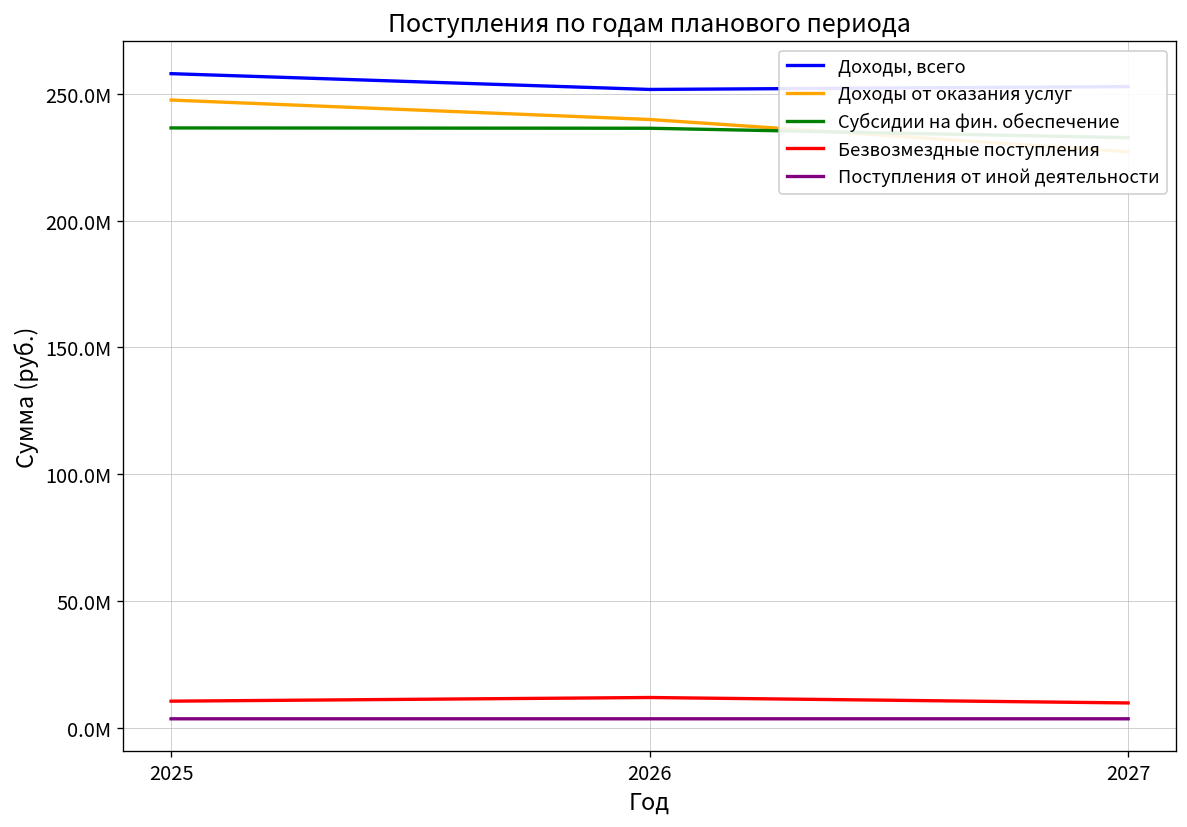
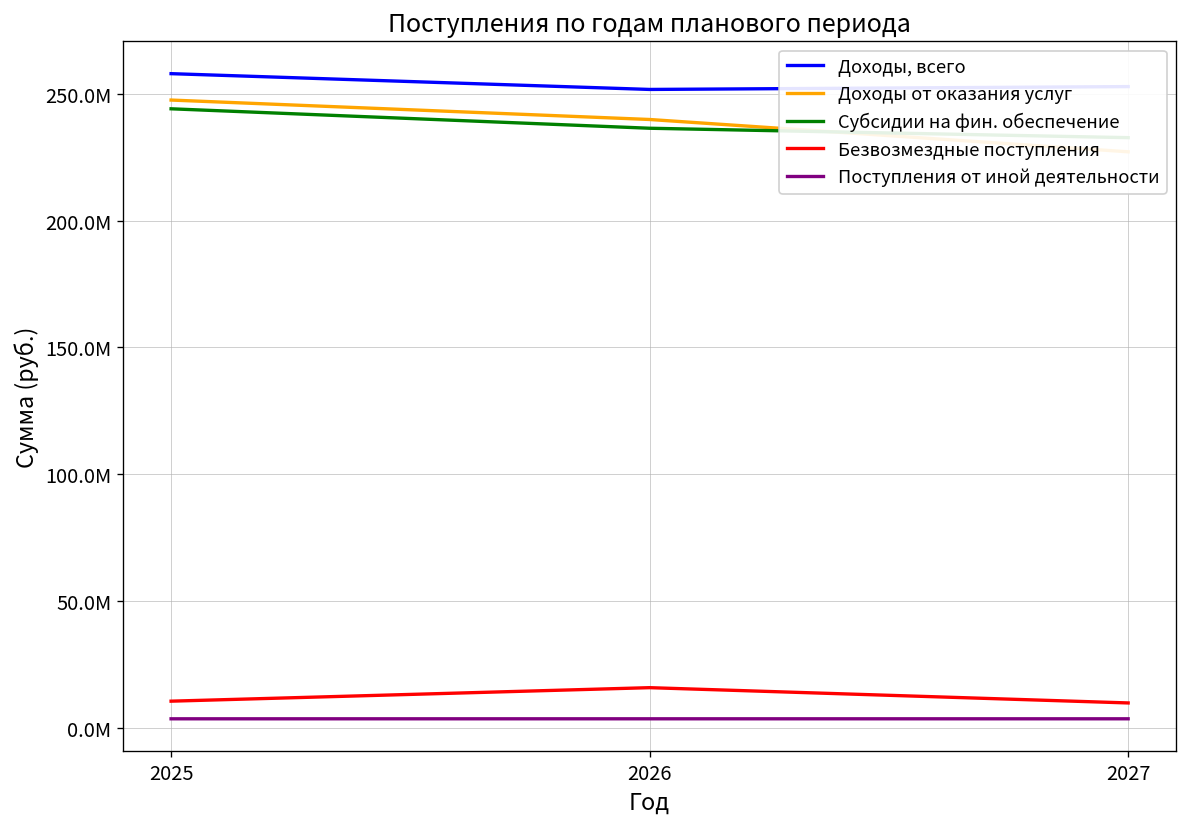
  {
    "Доходы, всего": {
      "2025": 258000000,
      "2026": 252000000
    },
    "Доходы от оказания услуг": {
      "2025": 248000000,
      "2026": 240000000
    },
    "Субсидии на фин. обеспечение": {
-     "2025": 237000000,
+     "2025": 244000000,
      "2026": 236000000
    },
    "Безвозмездные поступления": {
      "2025": 10000000,
-     "2026": 12000000,
+     "2026": 16000000,
      "2027": 10000000
    },
    "Поступления от иной деятельности": {
      "2025": 3000000,
      "2026": 3000000,
      "2027": 3000000
    }
  }
